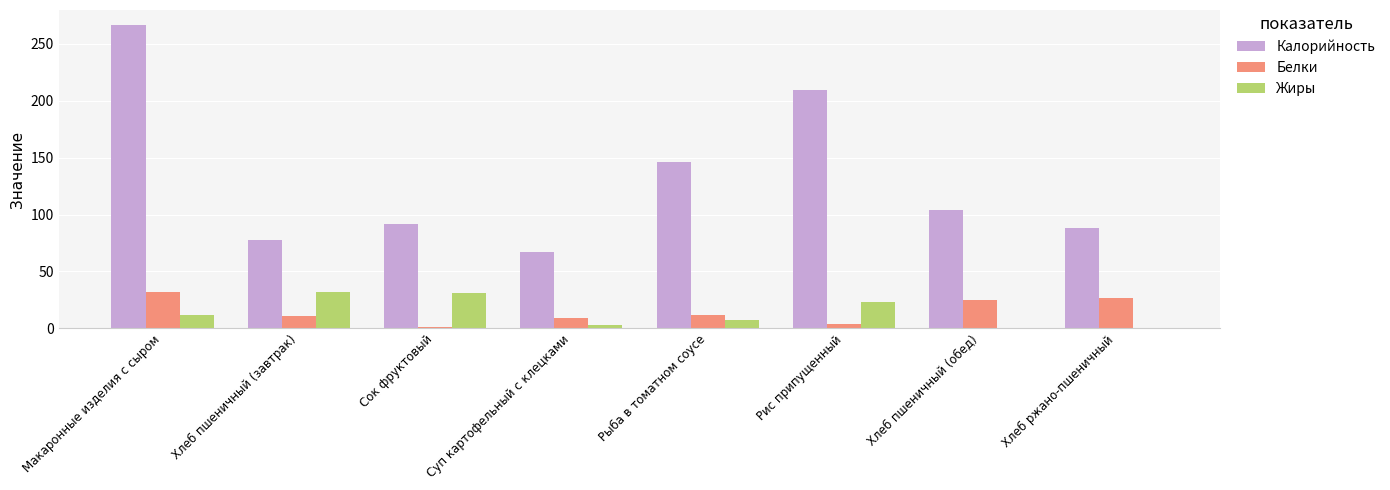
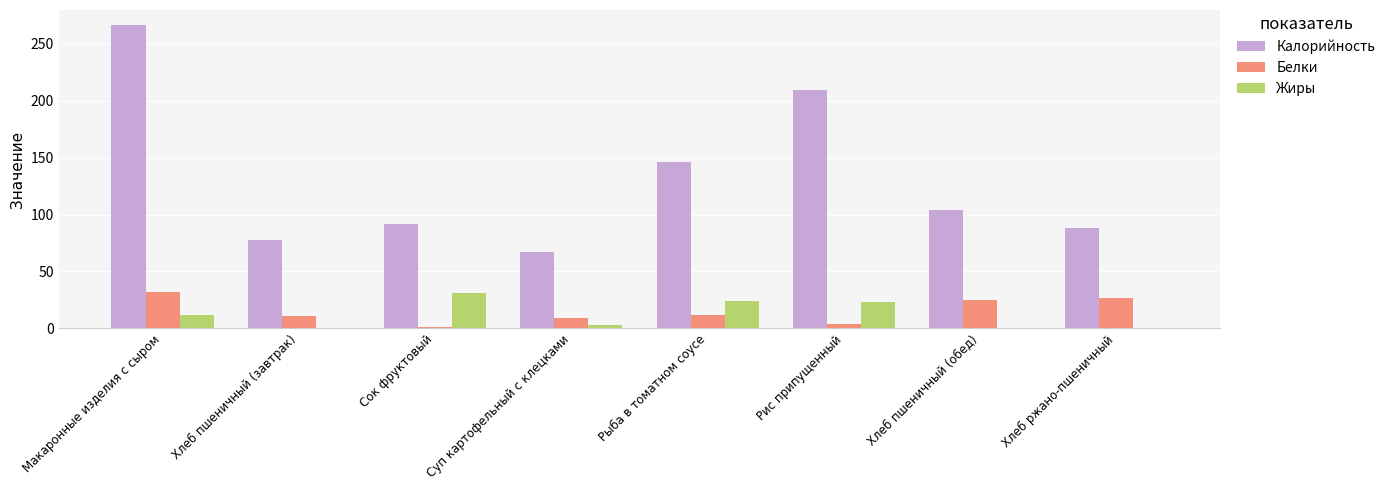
  {
    "Калорийность": {
      "Макаронные изделия с сыром": 267,
      "Хлеб пшеничный (завтрак)": 78,
      "Сок фруктовый": 92,
      "Суп картофельный с клецками": 67,
      "Рыба в томатном соусе": 146,
      "Рис припущенный": 210,
      "Хлеб пшеничный (обед)": 104,
      "Хлеб ржано-пшеничный": 88
    },
    "Белки": {
      "Макаронные изделия с сыром": 32,
      "Хлеб пшеничный (завтрак)": 11,
      "Суп картофельный с клецками": 9,
      "Рыба в томатном соусе": 12,
      "Рис припущенный": 4,
      "Хлеб пшеничный (обед)": 25,
      "Хлеб ржано-пшеничный": 26
    },
    "Жиры": {
      "Макаронные изделия с сыром": 12,
-     "Хлеб пшеничный (завтрак)": 32,
+     "Хлеб пшеничный (завтрак)": 0,
      "Сок фруктовый": 31,
      "Суп картофельный с клецками": 3,
-     "Рыба в томатном соусе": 7,
+     "Рыба в томатном соусе": 24,
      "Рис припущенный": 23
    }
  }
